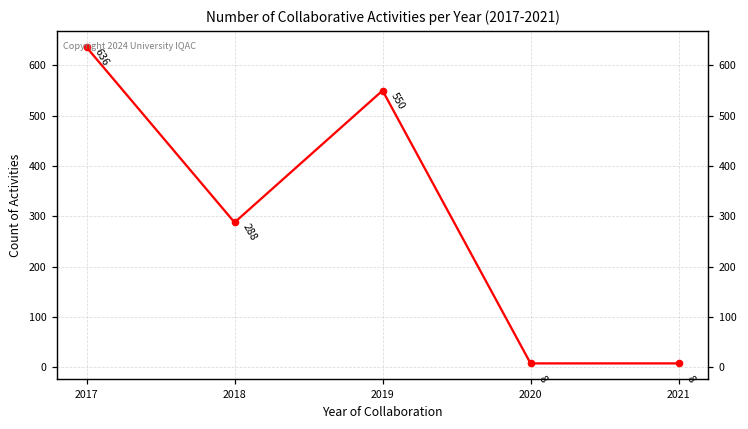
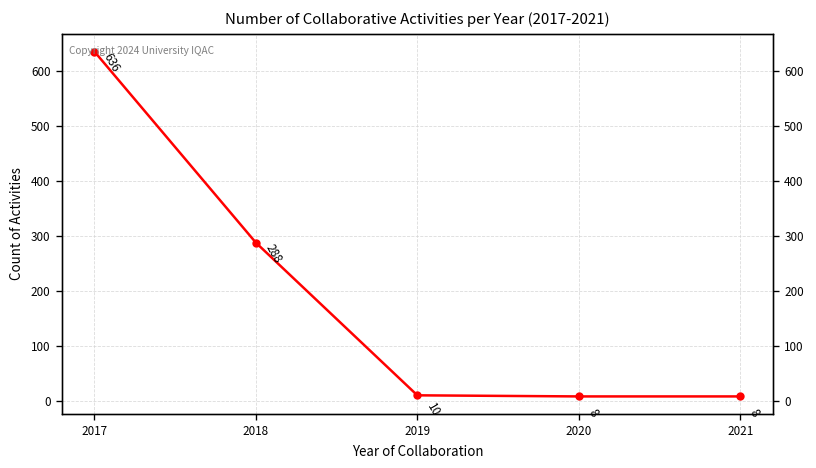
  {
    "2018": 288,
-   "2019": 550,
+   "2019": 10,
    "2020": 8,
    "2021": 8
  }
